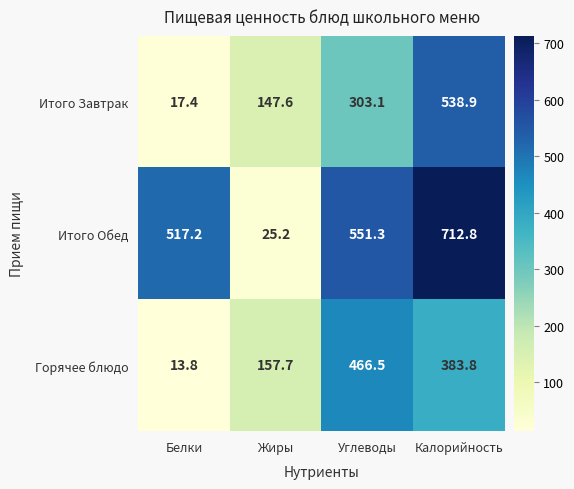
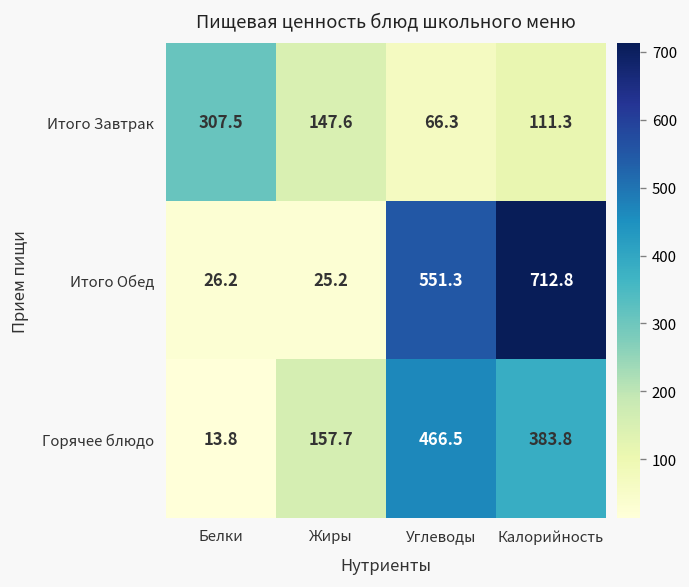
  {
    "Итого Завтрак": {
-     "Белки": 17.4,
+     "Белки": 307.5,
      "Жиры": 147.6,
-     "Углеводы": 303.1,
-     "Калорийность": 538.9
+     "Углеводы": 66.3,
+     "Калорийность": 111.3
    },
    "Итого Обед": {
-     "Белки": 517.2,
+     "Белки": 26.2,
      "Жиры": 25.2,
      "Углеводы": 551.3,
      "Калорийность": 712.8
    },
    "Горячее блюдо": {
      "Белки": 13.8,
      "Жиры": 157.7,
      "Углеводы": 466.5,
      "Калорийность": 383.8
    }
  }
